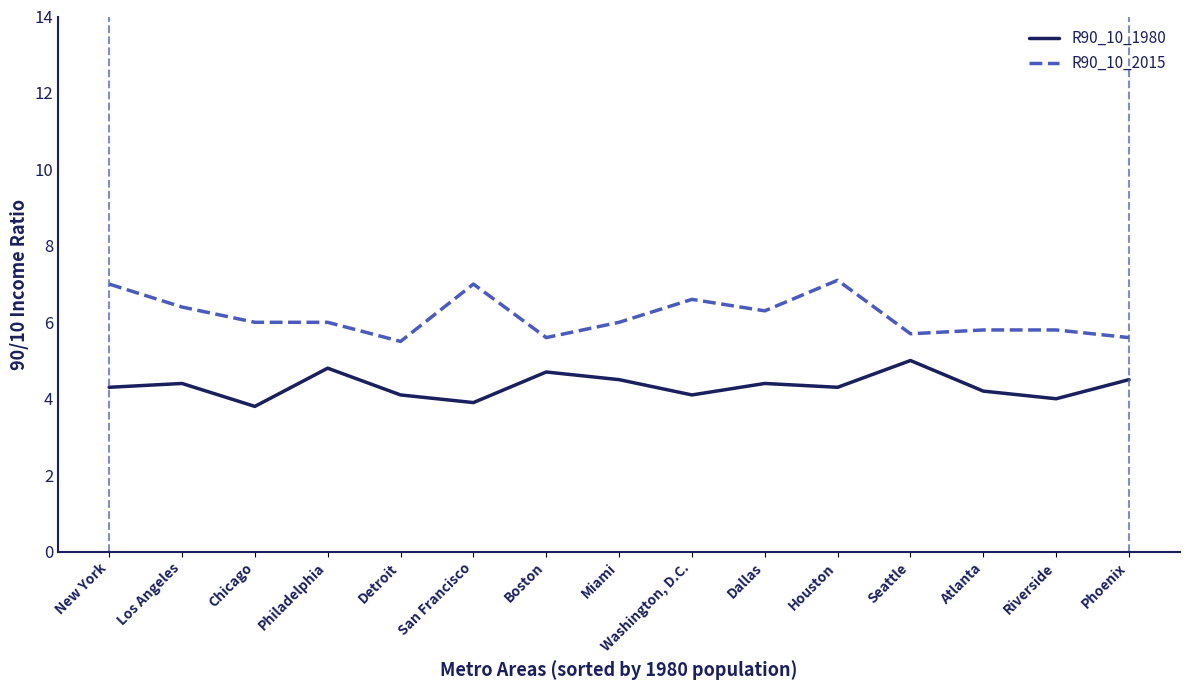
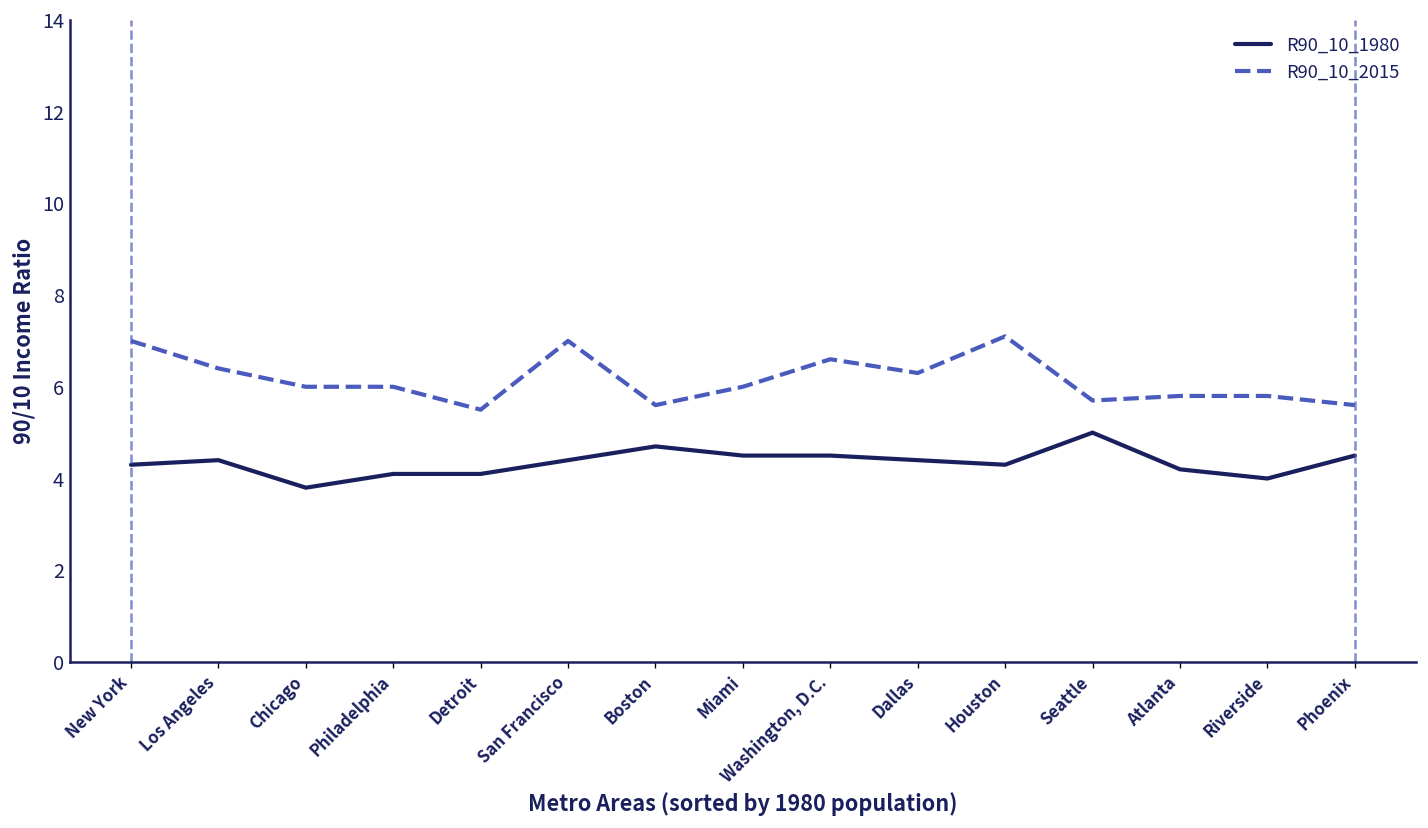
  {
    "R90_10_1980": {
      "New York": 4.3,
      "Los Angeles": 4.4,
      "Chicago": 3.8,
-     "Philadelphia": 4.8,
+     "Philadelphia": 4.1,
      "Detroit": 4.1,
-     "San Francisco": 3.9,
+     "San Francisco": 4.4,
      "Boston": 4.7,
      "Miami": 4.5,
-     "Washington, D.C.": 4.1,
+     "Washington, D.C.": 4.5,
      "Dallas": 4.4,
      "Houston": 4.3,
      "Seattle": 5.0,
      "Atlanta": 4.2,
      "Riverside": 4.0,
      "Phoenix": 4.5
    },
    "R90_10_2015": {
      "New York": 7.0,
      "Los Angeles": 6.4,
      "Chicago": 6.0,
      "Philadelphia": 6.0,
      "Detroit": 5.5,
      "San Francisco": 7.0,
      "Boston": 5.6,
      "Miami": 6.0,
      "Washington, D.C.": 6.6,
      "Dallas": 6.3,
      "Houston": 7.1,
      "Seattle": 5.7,
      "Atlanta": 5.8,
      "Riverside": 5.8,
      "Phoenix": 5.6
    }
  }
